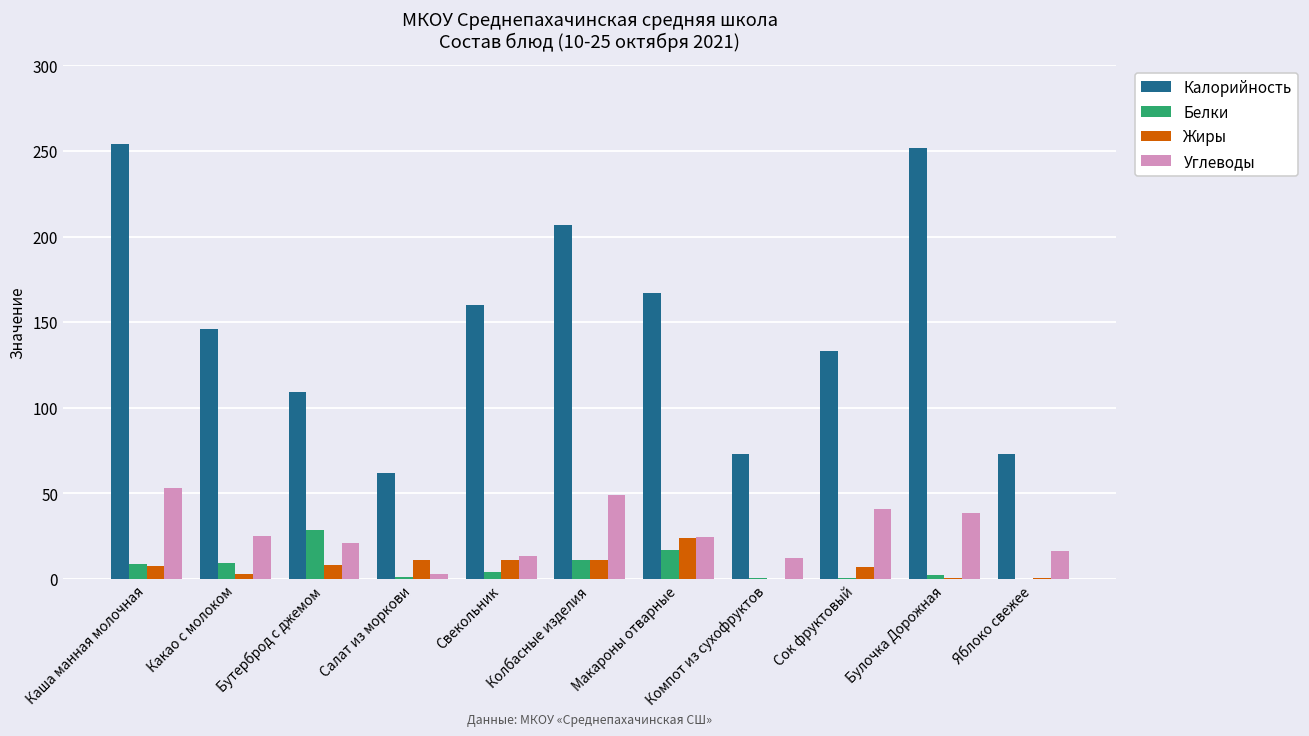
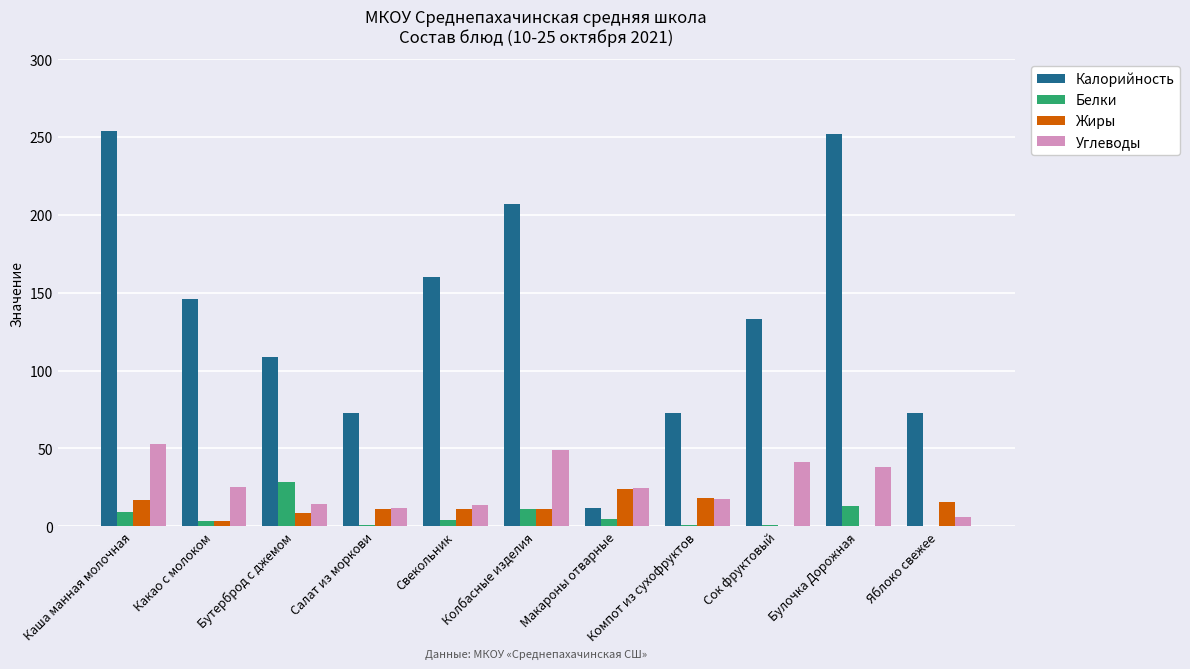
  {
    "Калорийность": {
      "Каша манная молочная": 254,
      "Какао с молоком": 146,
      "Бутерброд с джемом": 109,
-     "Салат из моркови": 62,
+     "Салат из моркови": 73,
      "Свекольник": 160,
      "Колбасные изделия": 207,
-     "Макароны отварные": 167,
+     "Макароны отварные": 12,
      "Компот из сухофруктов": 73,
      "Сок фруктовый": 133,
      "Булочка Дорожная": 252,
      "Яблоко свежее": 73
    },
    "Белки": {
      "Каша манная молочная": 9,
-     "Какао с молоком": 9,
+     "Какао с молоком": 3,
      "Бутерброд с джемом": 29,
      "Свекольник": 4,
      "Колбасные изделия": 11,
-     "Макароны отварные": 17,
-     "Булочка Дорожная": 3,
+     "Макароны отварные": 5,
+     "Булочка Дорожная": 13,
      "Яблоко свежее": 0
    },
    "Жиры": {
-     "Каша манная молочная": 7,
+     "Каша манная молочная": 17,
      "Какао с молоком": 3,
      "Бутерброд с джемом": 8,
      "Салат из моркови": 11,
      "Свекольник": 11,
      "Колбасные изделия": 11,
      "Макароны отварные": 24,
-     "Компот из сухофруктов": 0,
-     "Сок фруктовый": 7,
-     "Яблоко свежее": 1
+     "Компот из сухофруктов": 18,
+     "Сок фруктовый": 0,
+     "Яблоко свежее": 16
    },
    "Углеводы": {
      "Каша манная молочная": 53,
      "Какао с молоком": 25,
-     "Бутерброд с джемом": 21,
-     "Салат из моркови": 3,
+     "Бутерброд с джемом": 15,
+     "Салат из моркови": 11,
      "Свекольник": 14,
      "Колбасные изделия": 49,
      "Макароны отварные": 25,
-     "Компот из сухофруктов": 12,
+     "Компот из сухофруктов": 18,
      "Сок фруктовый": 41,
      "Булочка Дорожная": 38,
-     "Яблоко свежее": 16
+     "Яблоко свежее": 6
    }
  }
